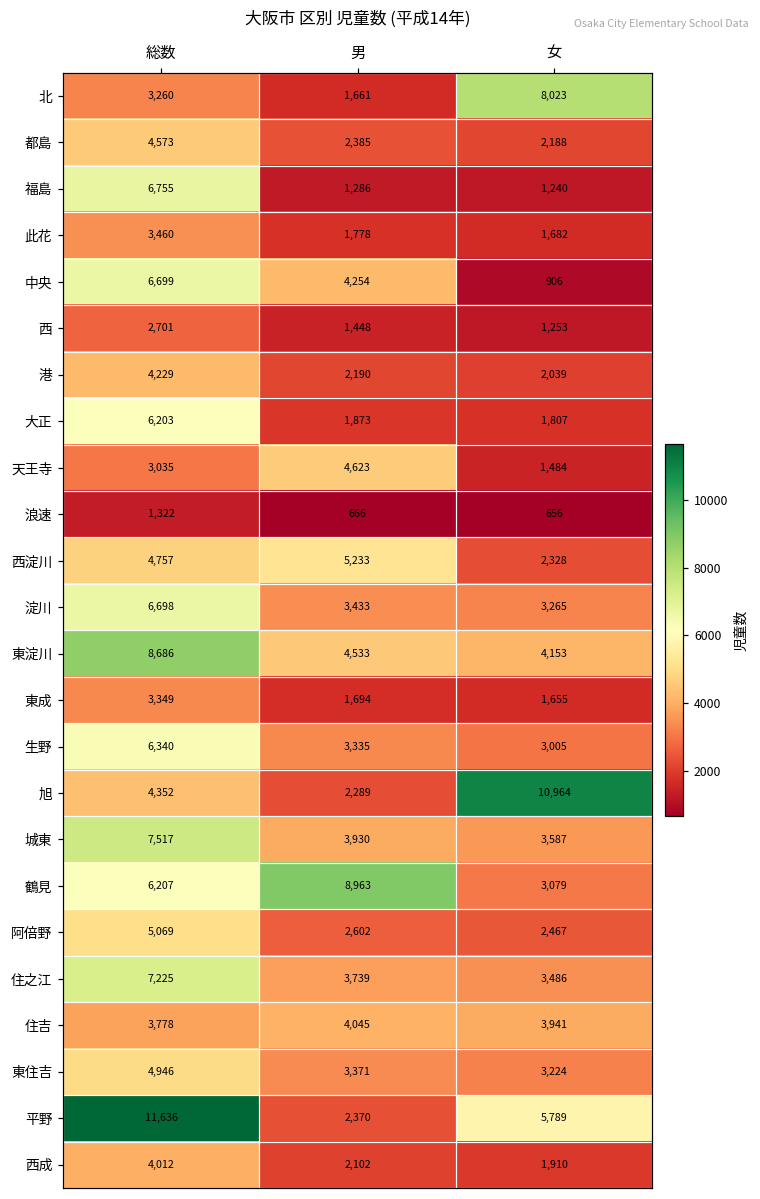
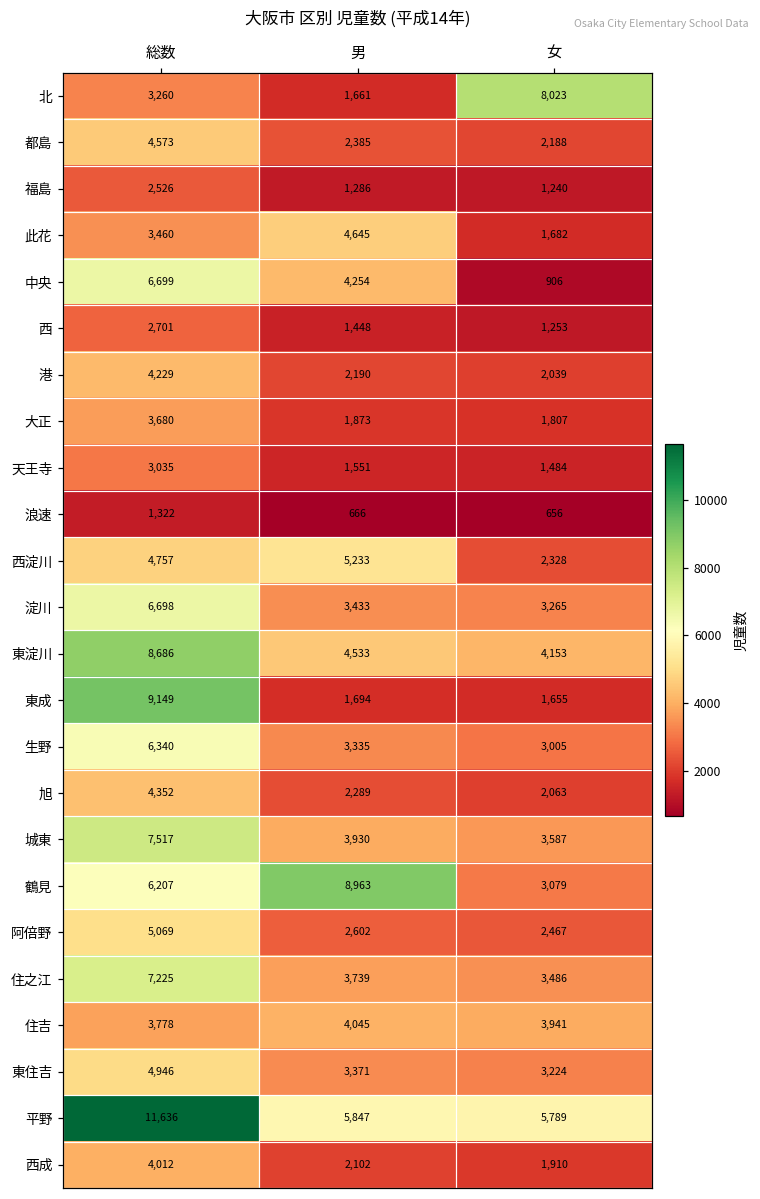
  {
    "北": {
      "総数": "3,260",
      "男": "1,661",
      "女": "8,023"
    },
    "都島": {
      "総数": "4,573",
      "男": "2,385",
      "女": "2,188"
    },
    "福島": {
-     "総数": "6,755",
+     "総数": "2,526",
      "男": "1,286",
      "女": "1,240"
    },
    "此花": {
      "総数": "3,460",
-     "男": "1,778",
+     "男": "4,645",
      "女": "1,682"
    },
    "中央": {
      "総数": "6,699",
      "男": "4,254",
      "女": "906"
    },
    "西": {
      "総数": "2,701",
      "男": "1,448",
      "女": "1,253"
    },
    "港": {
      "総数": "4,229",
      "男": "2,190",
      "女": "2,039"
    },
    "大正": {
-     "総数": "6,203",
+     "総数": "3,680",
      "男": "1,873",
      "女": "1,807"
    },
    "天王寺": {
      "総数": "3,035",
-     "男": "4,623",
+     "男": "1,551",
      "女": "1,484"
    },
    "浪速": {
      "総数": "1,322",
      "男": "666",
      "女": "656"
    },
    "西淀川": {
      "総数": "4,757",
      "男": "5,233",
      "女": "2,328"
    },
    "淀川": {
      "総数": "6,698",
      "男": "3,433",
      "女": "3,265"
    },
    "東淀川": {
      "総数": "8,686",
      "男": "4,533",
      "女": "4,153"
    },
    "東成": {
-     "総数": "3,349",
+     "総数": "9,149",
      "男": "1,694",
      "女": "1,655"
    },
    "生野": {
      "総数": "6,340",
      "男": "3,335",
      "女": "3,005"
    },
    "旭": {
      "総数": "4,352",
      "男": "2,289",
-     "女": "10,964"
+     "女": "2,063"
    },
    "城東": {
      "総数": "7,517",
      "男": "3,930",
      "女": "3,587"
    },
    "鶴見": {
      "総数": "6,207",
      "男": "8,963",
      "女": "3,079"
    },
    "阿倍野": {
      "総数": "5,069",
      "男": "2,602",
      "女": "2,467"
    },
    "住之江": {
      "総数": "7,225",
      "男": "3,739",
      "女": "3,486"
    },
    "住吉": {
      "総数": "3,778",
      "男": "4,045",
      "女": "3,941"
    },
    "東住吉": {
      "総数": "4,946",
      "男": "3,371",
      "女": "3,224"
    },
    "平野": {
      "総数": "11,636",
-     "男": "2,370",
+     "男": "5,847",
      "女": "5,789"
    },
    "西成": {
      "総数": "4,012",
      "男": "2,102",
      "女": "1,910"
    }
  }
